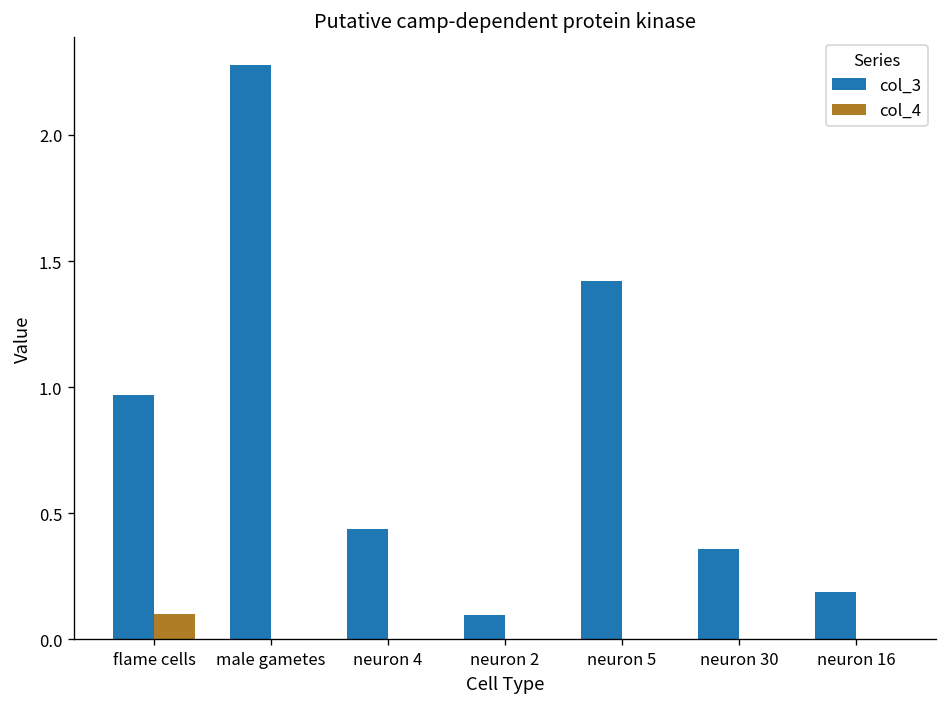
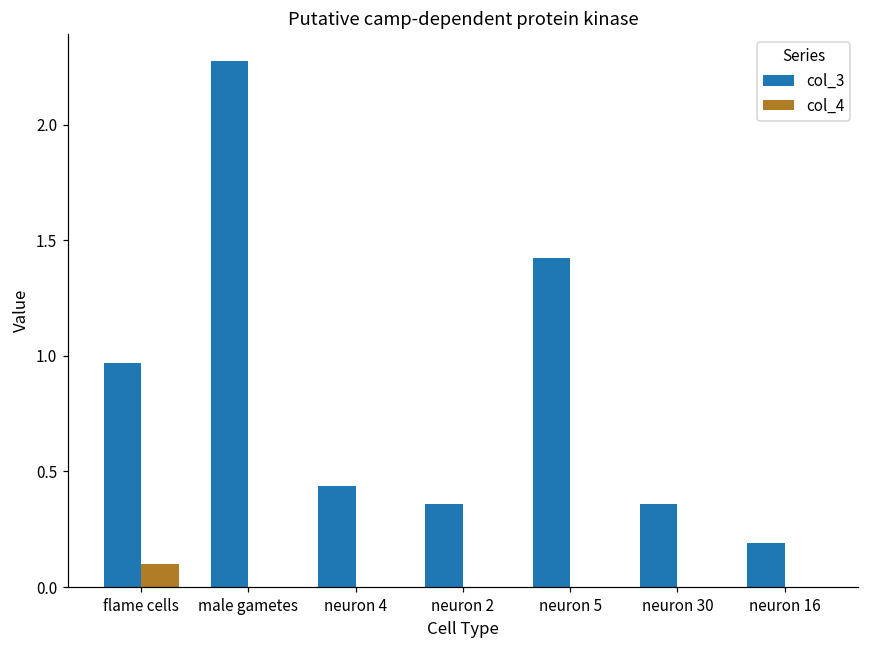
  {
    "col_3": {
      "flame cells": 0.97,
      "male gametes": 2.28,
      "neuron 4": 0.44,
-     "neuron 2": 0.10,
+     "neuron 2": 0.36,
      "neuron 5": 1.42,
      "neuron 30": 0.36,
      "neuron 16": 0.19
    },
    "col_4": {
      "flame cells": 0.10,
      "male gametes": 0.00
    }
  }
